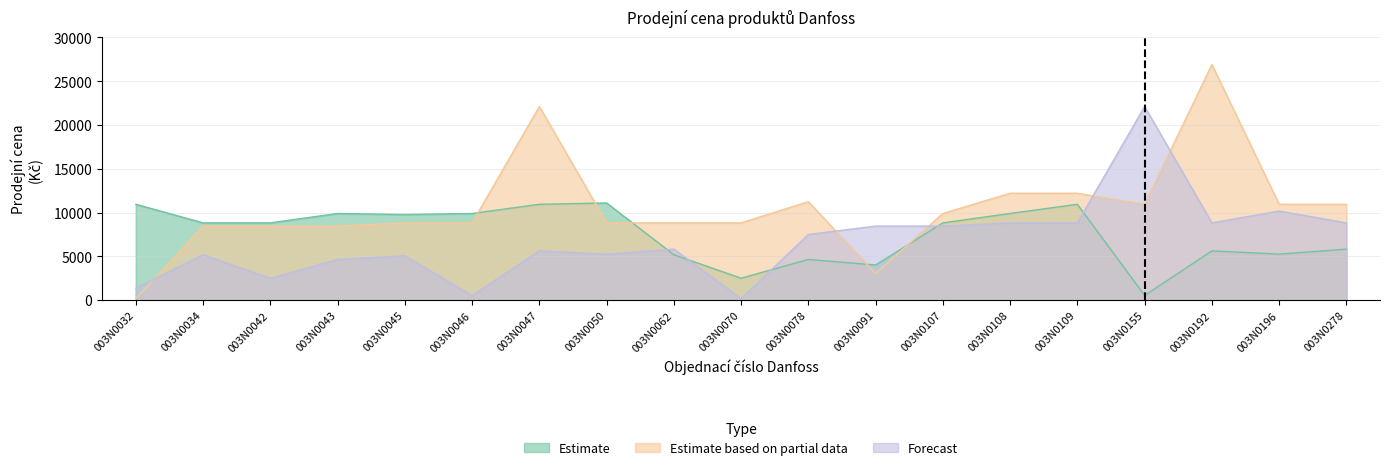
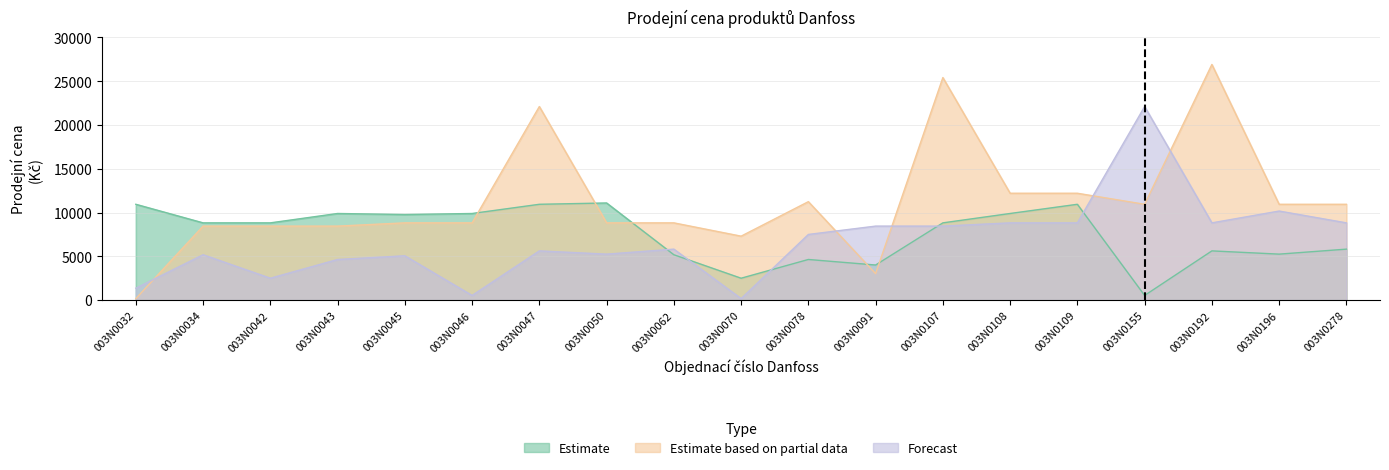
  {
    "Estimate": {
      "003N0032": 11000,
      "003N0034": 9000,
      "003N0042": 9000,
      "003N0043": 10000,
      "003N0045": 10000,
      "003N0046": 10000,
      "003N0047": 11000,
      "003N0050": 11000,
      "003N0062": 5000,
      "003N0070": 3000,
      "003N0078": 5000,
      "003N0091": 4000,
      "003N0107": 9000,
      "003N0108": 10000,
      "003N0109": 11000,
      "003N0155": 1000,
      "003N0192": 6000,
      "003N0196": 5000,
      "003N0278": 6000
    },
    "Estimate based on partial data": {
      "003N0032": 0,
      "003N0034": 8000,
      "003N0042": 8000,
      "003N0043": 8000,
      "003N0045": 9000,
      "003N0046": 9000,
      "003N0047": 22000,
      "003N0050": 9000,
      "003N0062": 9000,
-     "003N0070": 9000,
+     "003N0070": 7000,
      "003N0078": 11000,
      "003N0091": 3000,
-     "003N0107": 10000,
+     "003N0107": 25000,
      "003N0108": 12000,
      "003N0109": 12000,
      "003N0155": 11000,
      "003N0192": 27000,
      "003N0196": 11000,
      "003N0278": 11000
    },
    "Forecast": {
      "003N0032": 1000,
      "003N0034": 5000,
      "003N0042": 3000,
      "003N0043": 5000,
      "003N0045": 5000,
      "003N0046": 1000,
      "003N0047": 6000,
      "003N0050": 5000,
      "003N0062": 6000,
      "003N0070": 0,
      "003N0078": 7000,
      "003N0091": 8000,
      "003N0107": 8000,
      "003N0108": 9000,
      "003N0109": 9000,
      "003N0155": 22000,
      "003N0192": 9000,
      "003N0196": 10000,
      "003N0278": 9000
    }
  }
